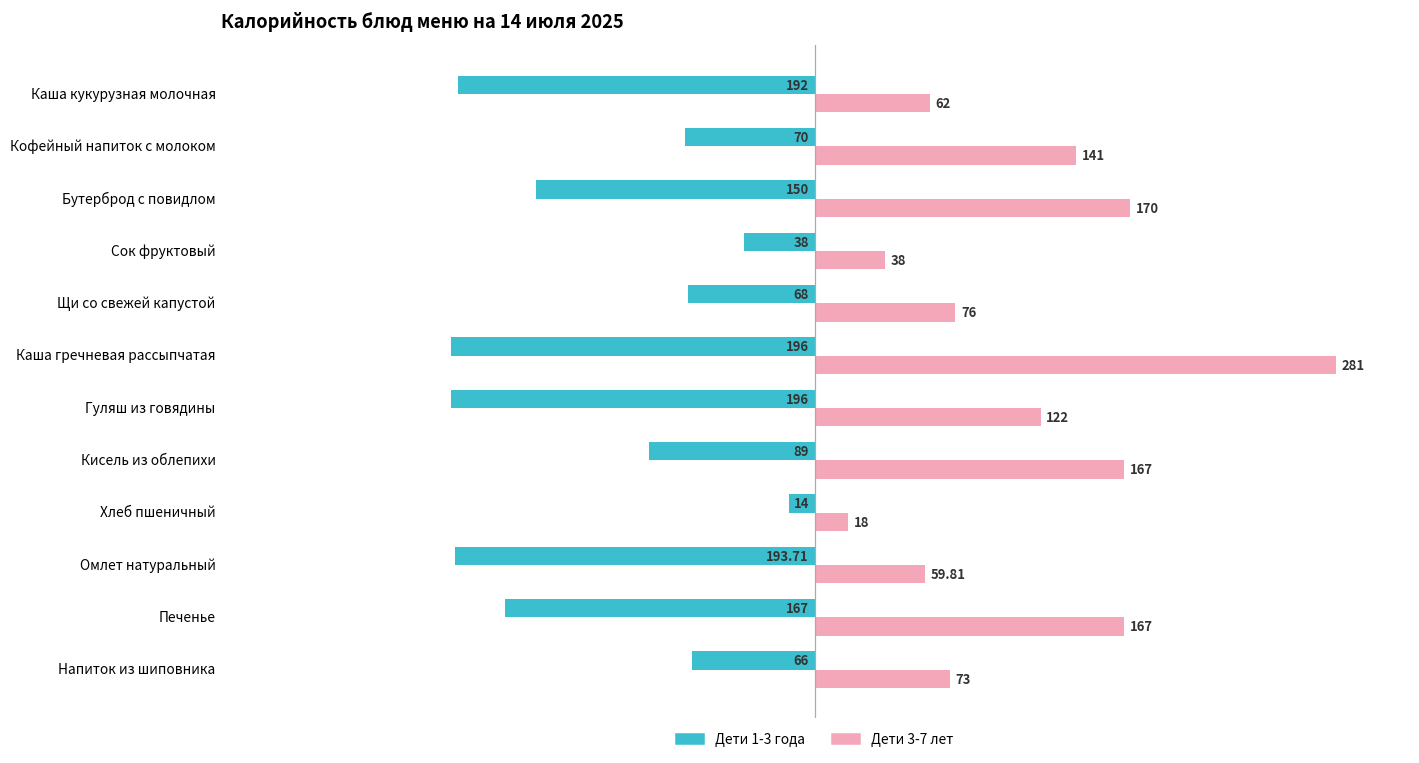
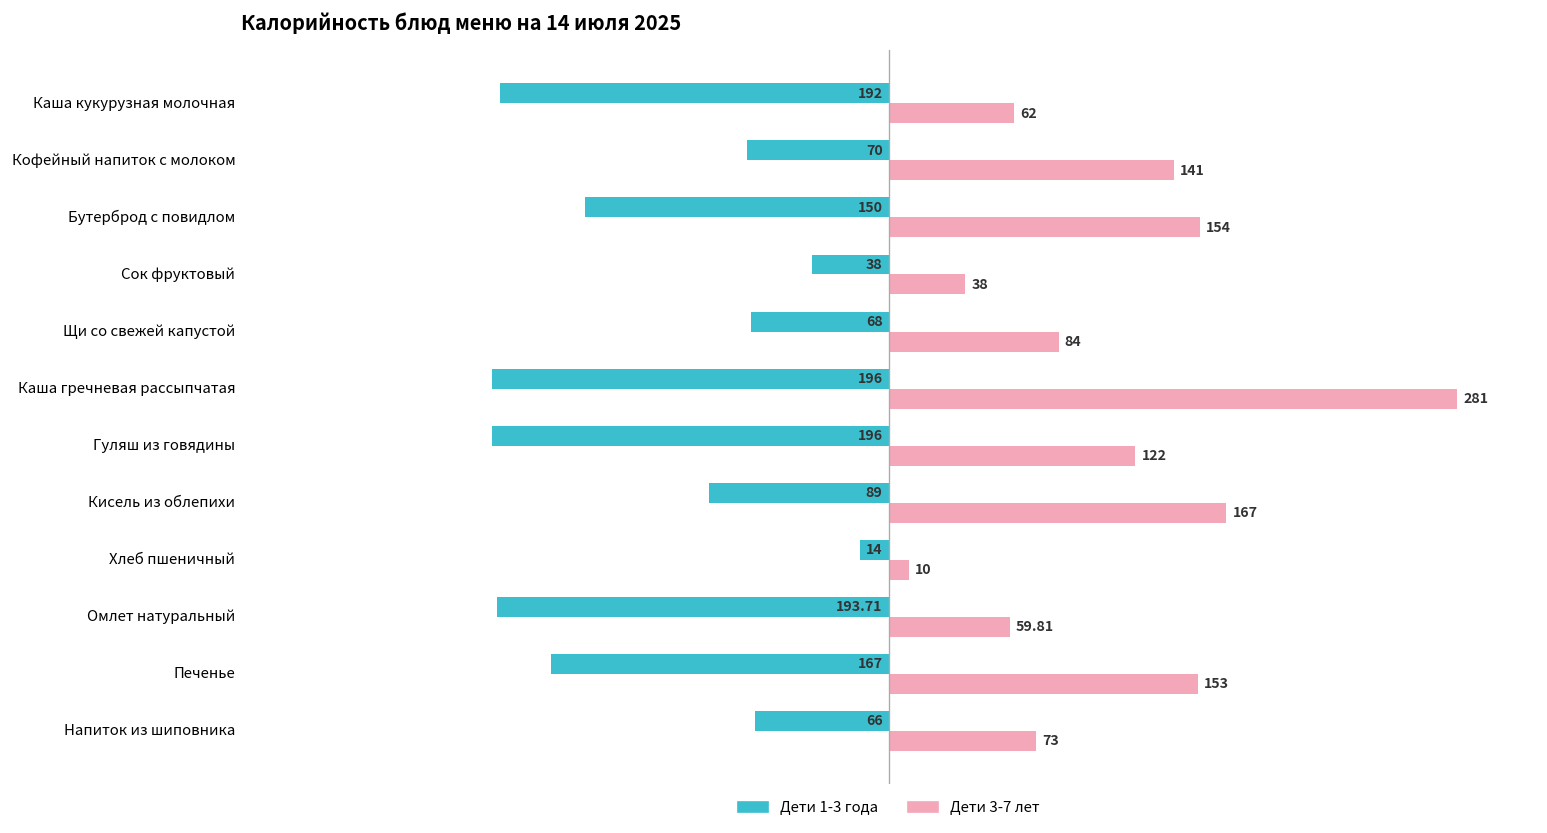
  {
    "Дети 3-7 лет": {
      "Каша кукурузная молочная": 62,
      "Кофейный напиток с молоком": 141,
-     "Бутерброд с повидлом": 170,
+     "Бутерброд с повидлом": 154,
      "Сок фруктовый": 38,
-     "Щи со свежей капустой": 76,
+     "Щи со свежей капустой": 84,
      "Каша гречневая рассыпчатая": 281,
      "Гуляш из говядины": 122,
      "Кисель из облепихи": 167,
-     "Хлеб пшеничный": 18,
+     "Хлеб пшеничный": 10,
      "Омлет натуральный": 59.81,
-     "Печенье": 167,
+     "Печенье": 153,
      "Напиток из шиповника": 73
    }
  }
